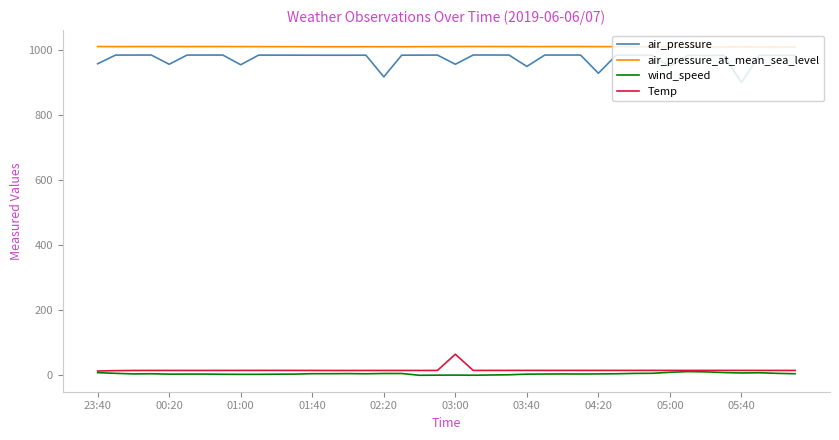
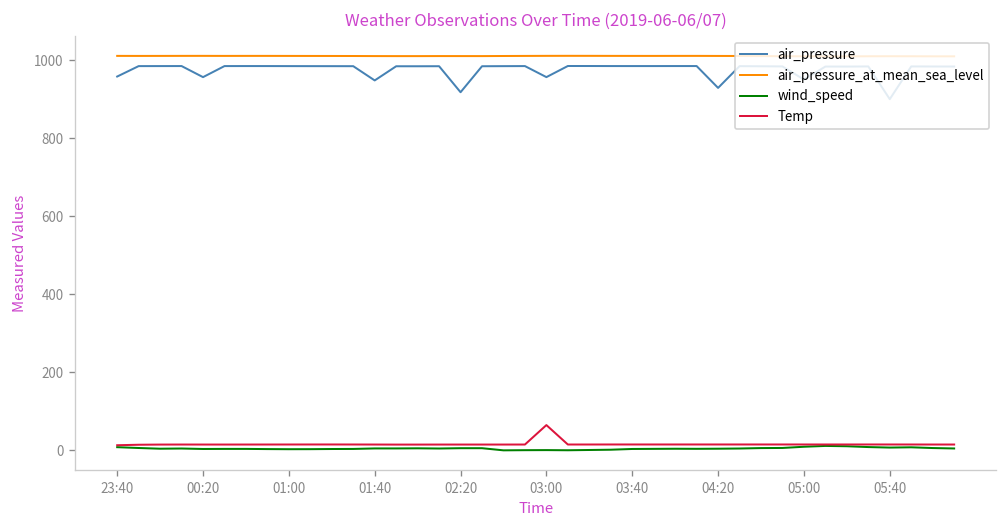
  {
    "air_pressure": {
      "23:40": 960,
      "00:20": 960,
-     "01:00": 950,
-     "01:40": 980,
+     "01:00": 980,
+     "01:40": 950,
      "02:20": 920,
      "03:00": 960,
-     "03:40": 950,
+     "03:40": 980,
      "04:20": 930
    },
    "air_pressure_at_mean_sea_level": {
      "23:40": 1010,
      "00:20": 1010,
      "01:00": 1010,
      "01:40": 1010,
      "02:20": 1010,
      "03:00": 1010,
      "03:40": 1010,
      "04:20": 1010
    },
    "wind_speed": {
      "00:20": 0,
      "01:00": 0,
      "01:40": 10,
      "02:20": 10,
      "03:00": 0,
      "03:40": 0,
      "04:20": 0,
      "05:40": 10
    },
    "Temp": {
      "00:20": 20,
      "01:00": 20,
      "01:40": 20,
      "02:20": 20,
      "03:00": 70,
      "03:40": 20,
      "04:20": 20,
      "05:40": 20
    }
  }
